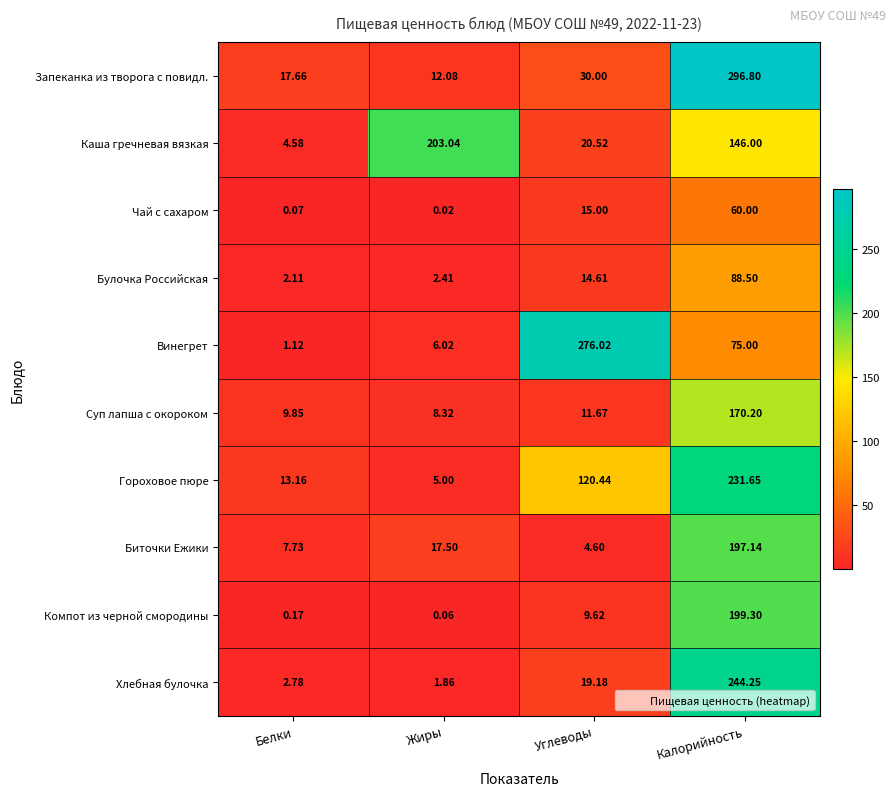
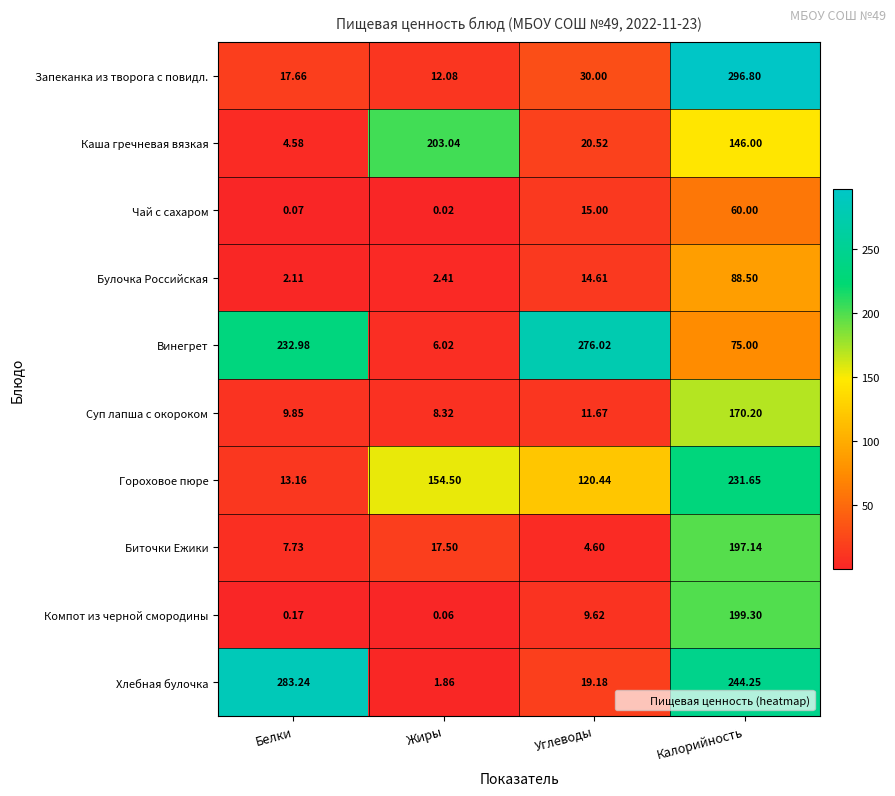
  {
    "Запеканка из творога с повидл.": {
      "Белки": 17.66,
      "Жиры": 12.08,
      "Углеводы": 30.00,
      "Калорийность": 296.80
    },
    "Каша гречневая вязкая": {
      "Белки": 4.58,
      "Жиры": 203.04,
      "Углеводы": 20.52,
      "Калорийность": 146.00
    },
    "Чай с сахаром": {
      "Белки": 0.07,
      "Жиры": 0.02,
      "Углеводы": 15.00,
      "Калорийность": 60.00
    },
    "Булочка Российская": {
      "Белки": 2.11,
      "Жиры": 2.41,
      "Углеводы": 14.61,
      "Калорийность": 88.50
    },
    "Винегрет": {
-     "Белки": 1.12,
+     "Белки": 232.98,
      "Жиры": 6.02,
      "Углеводы": 276.02,
      "Калорийность": 75.00
    },
    "Суп лапша с окороком": {
      "Белки": 9.85,
      "Жиры": 8.32,
      "Углеводы": 11.67,
      "Калорийность": 170.20
    },
    "Гороховое пюре": {
      "Белки": 13.16,
-     "Жиры": 5.00,
+     "Жиры": 154.50,
      "Углеводы": 120.44,
      "Калорийность": 231.65
    },
    "Биточки Ежики": {
      "Белки": 7.73,
      "Жиры": 17.50,
      "Углеводы": 4.60,
      "Калорийность": 197.14
    },
    "Компот из черной смородины": {
      "Белки": 0.17,
      "Жиры": 0.06,
      "Углеводы": 9.62,
      "Калорийность": 199.30
    },
    "Хлебная булочка": {
-     "Белки": 2.78,
+     "Белки": 283.24,
      "Жиры": 1.86,
      "Углеводы": 19.18,
      "Калорийность": 244.25
    }
  }
